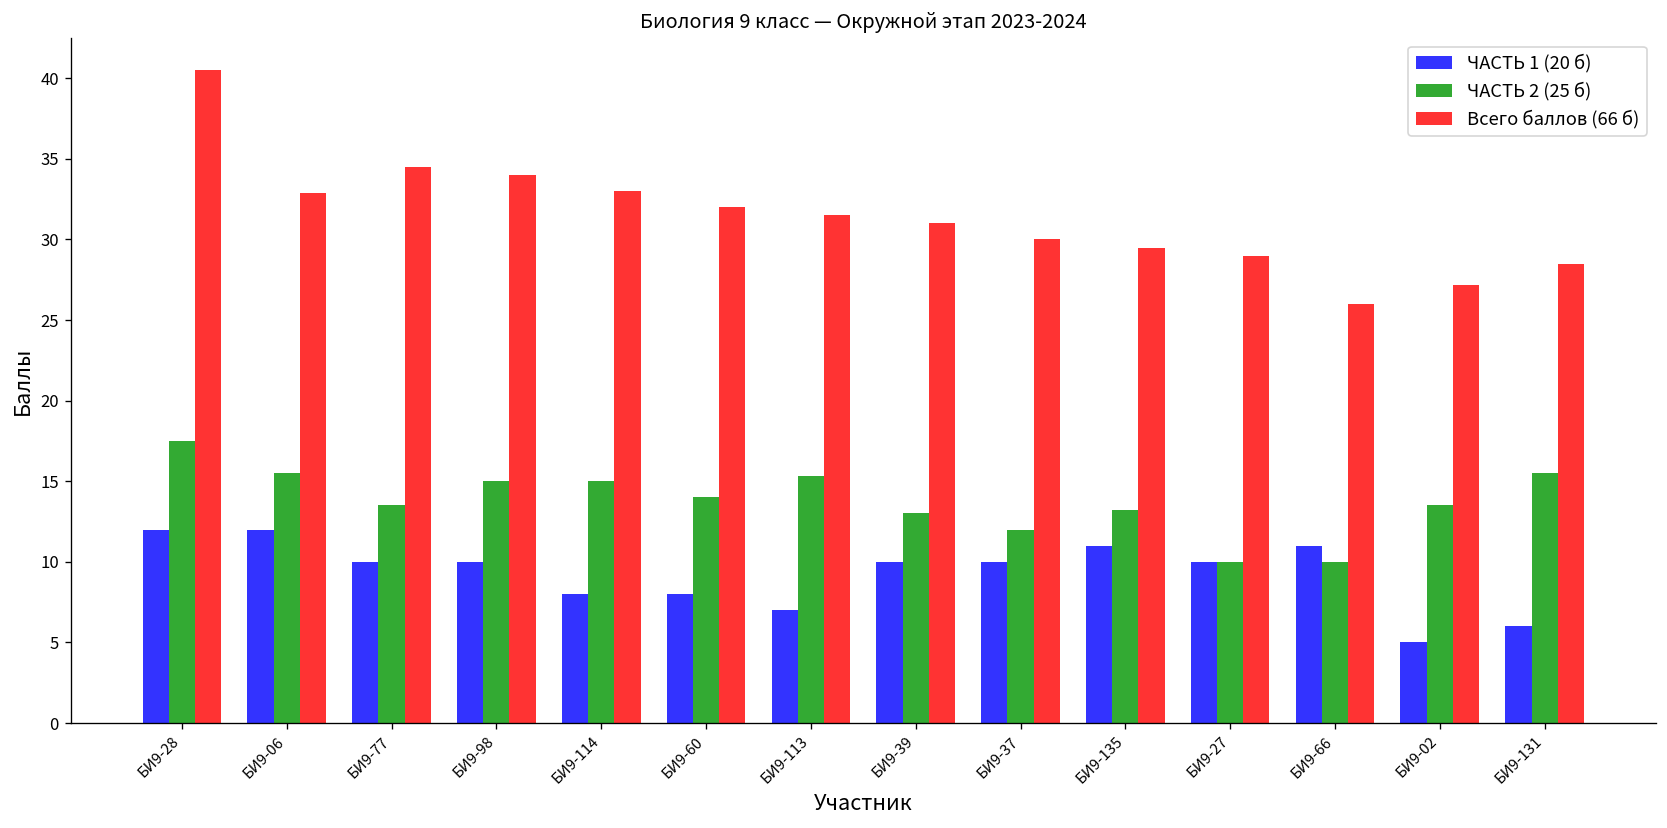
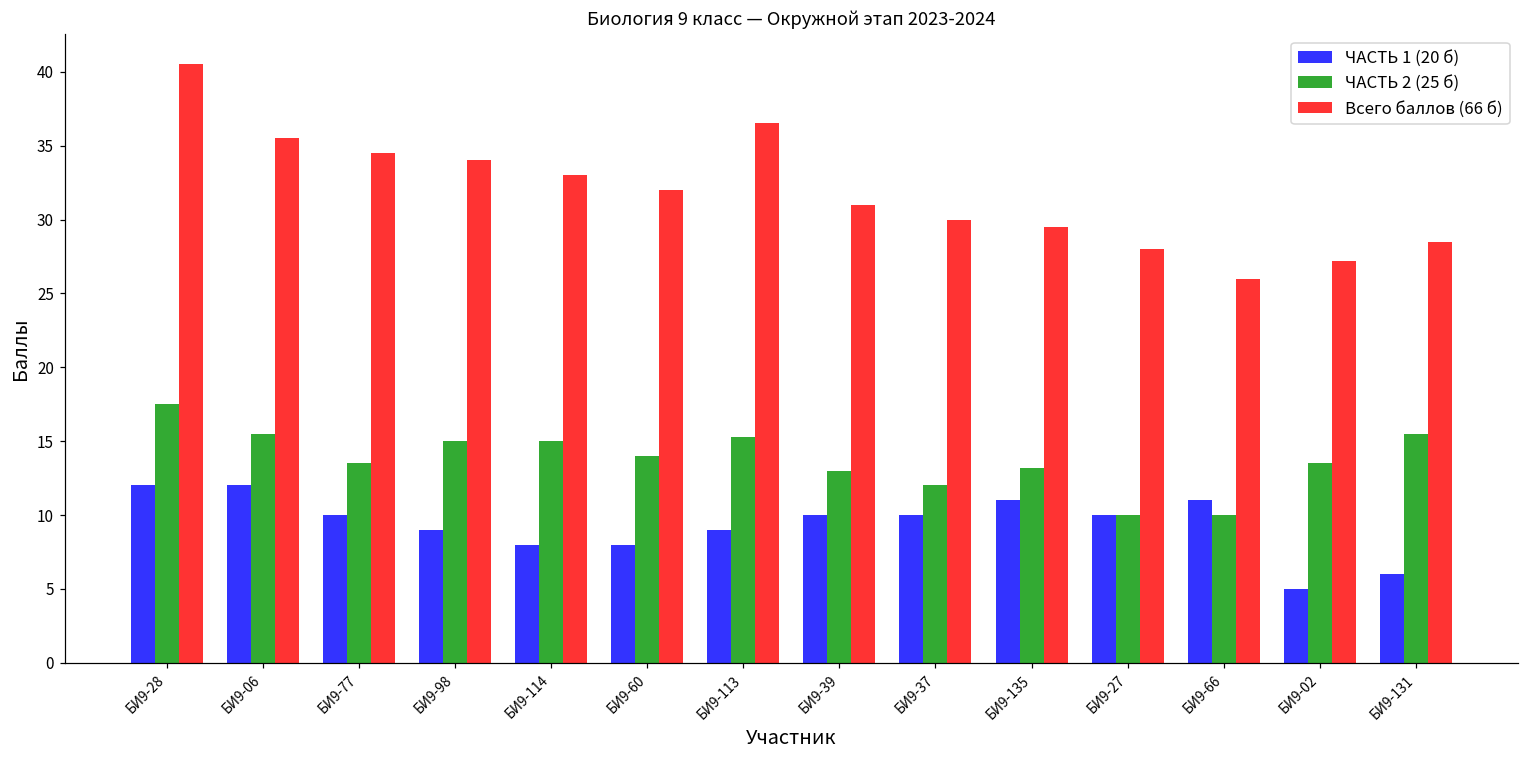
  {
    "ЧАСТЬ 1 (20 б)": {
      "БИ9-28": 12,
      "БИ9-06": 12,
      "БИ9-77": 10,
-     "БИ9-98": 10,
+     "БИ9-98": 9,
      "БИ9-114": 8,
      "БИ9-60": 8,
-     "БИ9-113": 7,
+     "БИ9-113": 9,
      "БИ9-39": 10,
      "БИ9-37": 10,
      "БИ9-135": 11,
      "БИ9-27": 10,
      "БИ9-66": 11,
      "БИ9-02": 5,
      "БИ9-131": 6
    },
    "ЧАСТЬ 2 (25 б)": {
      "БИ9-28": 17.5,
      "БИ9-06": 15.5,
      "БИ9-77": 13.5,
      "БИ9-98": 15.0,
      "БИ9-114": 15.0,
      "БИ9-60": 14.0,
      "БИ9-113": 15.3,
      "БИ9-39": 13.0,
      "БИ9-37": 12.0,
      "БИ9-135": 13.2,
      "БИ9-27": 10.0,
      "БИ9-66": 10.0,
      "БИ9-02": 13.5,
      "БИ9-131": 15.5
    },
    "Всего баллов (66 б)": {
      "БИ9-28": 40.5,
-     "БИ9-06": 32.9,
+     "БИ9-06": 35.5,
      "БИ9-77": 34.5,
      "БИ9-98": 34.0,
      "БИ9-114": 33.0,
      "БИ9-60": 32.0,
-     "БИ9-113": 31.5,
+     "БИ9-113": 36.5,
      "БИ9-39": 31.0,
      "БИ9-37": 30.0,
      "БИ9-135": 29.5,
-     "БИ9-27": 29,
+     "БИ9-27": 28,
      "БИ9-66": 26.0,
      "БИ9-02": 27.2,
      "БИ9-131": 28.5
    }
  }
